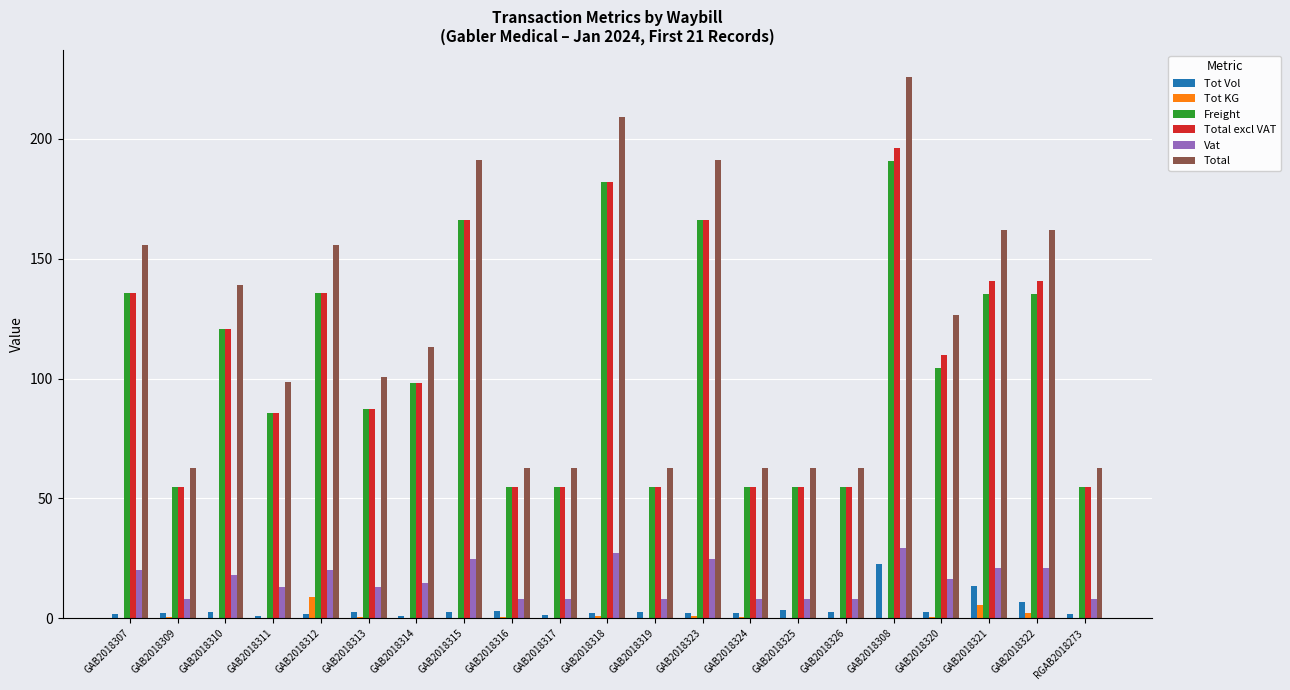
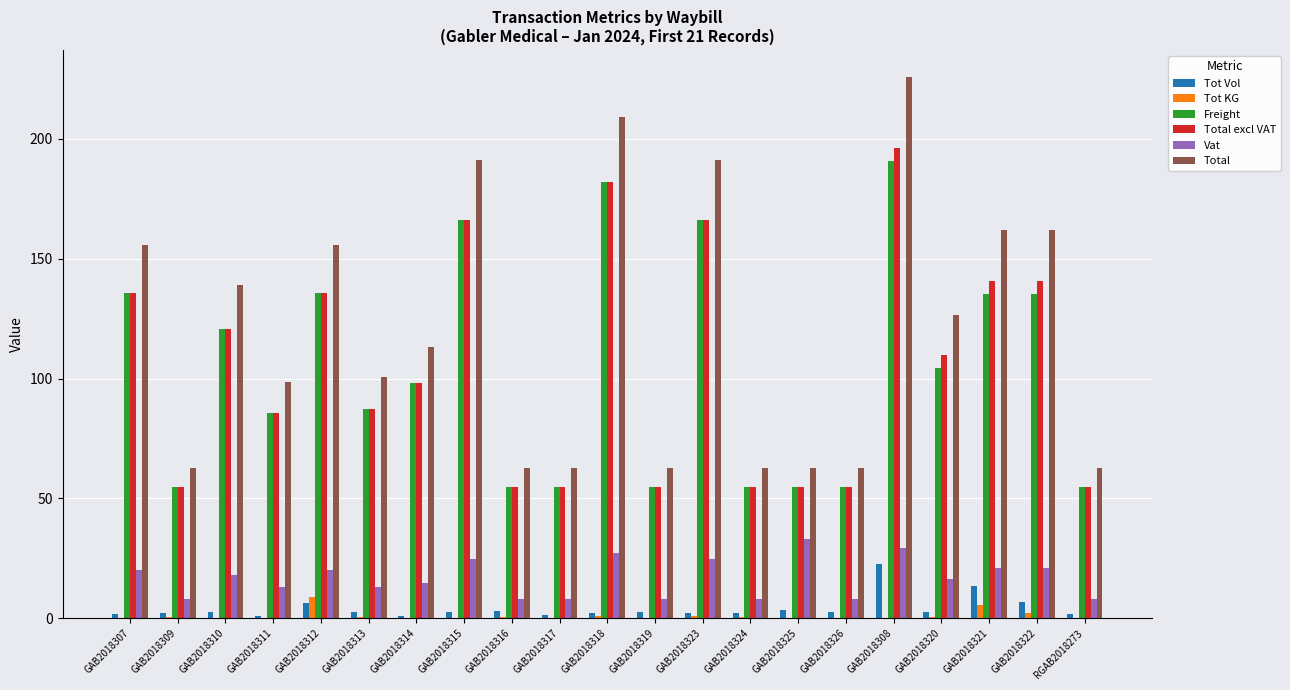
  {
    "Tot Vol": {
      "GAB2018307": 2,
      "GAB2018309": 2,
      "GAB2018310": 3,
      "GAB2018311": 1,
-     "GAB2018312": 2,
+     "GAB2018312": 7,
      "GAB2018313": 3,
      "GAB2018314": 1,
      "GAB2018315": 3,
      "GAB2018316": 3,
      "GAB2018317": 1,
      "GAB2018318": 2,
      "GAB2018319": 3,
      "GAB2018323": 2,
      "GAB2018324": 2,
      "GAB2018325": 3,
      "GAB2018326": 3,
      "GAB2018308": 23,
      "GAB2018320": 3,
      "GAB2018321": 13,
      "GAB2018322": 7,
      "RGAB2018273": 2
    },
    "Tot KG": {
      "GAB2018312": 9,
      "GAB2018321": 6,
      "GAB2018322": 2
    },
    "Freight": {
      "GAB2018307": 135,
      "GAB2018309": 55,
      "GAB2018310": 121,
      "GAB2018311": 86,
      "GAB2018312": 135,
      "GAB2018313": 87,
      "GAB2018314": 98,
      "GAB2018315": 166,
      "GAB2018316": 55,
      "GAB2018317": 55,
      "GAB2018318": 182,
      "GAB2018319": 55,
      "GAB2018323": 166,
      "GAB2018324": 55,
      "GAB2018325": 55,
      "GAB2018326": 55,
      "GAB2018308": 191,
      "GAB2018320": 104,
      "GAB2018321": 135,
      "GAB2018322": 135,
      "RGAB2018273": 55
    },
    "Total excl VAT": {
      "GAB2018307": 135,
      "GAB2018309": 55,
      "GAB2018310": 121,
      "GAB2018311": 86,
      "GAB2018312": 135,
      "GAB2018313": 87,
      "GAB2018314": 98,
      "GAB2018315": 166,
      "GAB2018316": 55,
      "GAB2018317": 55,
      "GAB2018318": 182,
      "GAB2018319": 55,
      "GAB2018323": 166,
      "GAB2018324": 55,
      "GAB2018325": 55,
      "GAB2018326": 55,
      "GAB2018308": 196,
      "GAB2018320": 110,
      "GAB2018321": 141,
      "GAB2018322": 141,
      "RGAB2018273": 55
    },
    "Vat": {
      "GAB2018307": 20,
      "GAB2018309": 8,
      "GAB2018310": 18,
      "GAB2018311": 13,
      "GAB2018312": 20,
      "GAB2018313": 13,
      "GAB2018314": 15,
      "GAB2018315": 25,
      "GAB2018316": 8,
      "GAB2018317": 8,
      "GAB2018318": 27,
      "GAB2018319": 8,
      "GAB2018323": 25,
      "GAB2018324": 8,
-     "GAB2018325": 8,
+     "GAB2018325": 33,
      "GAB2018326": 8,
      "GAB2018308": 29,
      "GAB2018320": 16,
      "GAB2018321": 21,
      "GAB2018322": 21,
      "RGAB2018273": 8
    },
    "Total": {
      "GAB2018307": 156,
      "GAB2018309": 63,
      "GAB2018310": 139,
      "GAB2018311": 99,
      "GAB2018312": 156,
      "GAB2018313": 101,
      "GAB2018314": 113,
      "GAB2018315": 191,
      "GAB2018316": 63,
      "GAB2018317": 63,
      "GAB2018318": 209,
      "GAB2018319": 63,
      "GAB2018323": 191,
      "GAB2018324": 63,
      "GAB2018325": 63,
      "GAB2018326": 63,
      "GAB2018308": 226,
      "GAB2018320": 126,
      "GAB2018321": 162,
      "GAB2018322": 162,
      "RGAB2018273": 63
    }
  }
